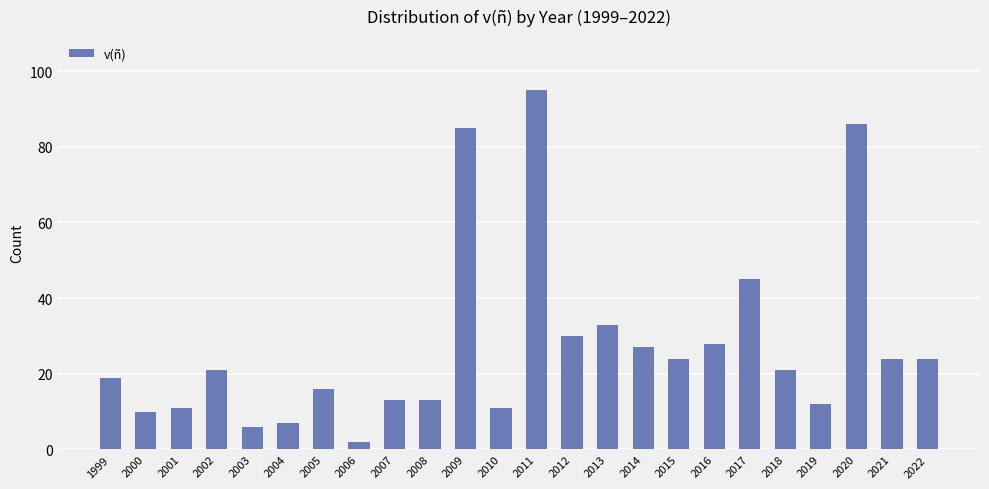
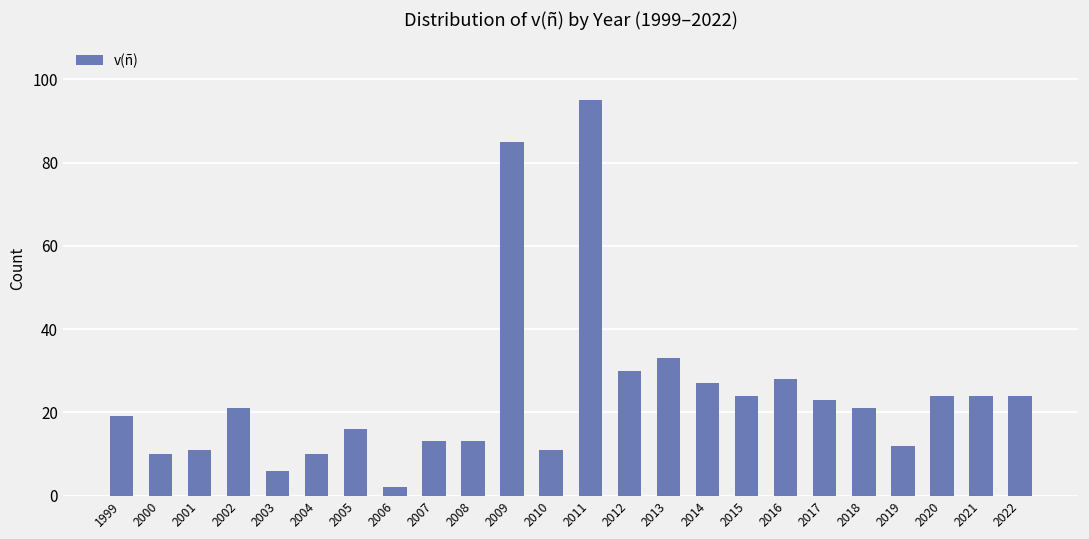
  {
    "1999": 19,
    "2000": 10,
    "2001": 11,
    "2002": 21,
    "2003": 6,
-   "2004": 7,
+   "2004": 10,
    "2005": 16,
    "2006": 2,
    "2007": 13,
    "2008": 13,
    "2009": 85,
    "2010": 11,
    "2011": 95,
    "2012": 30,
    "2013": 33,
    "2014": 27,
    "2015": 24,
    "2016": 28,
-   "2017": 45,
+   "2017": 23,
    "2018": 21,
    "2019": 12,
-   "2020": 86,
+   "2020": 24,
    "2021": 24,
    "2022": 24
  }
